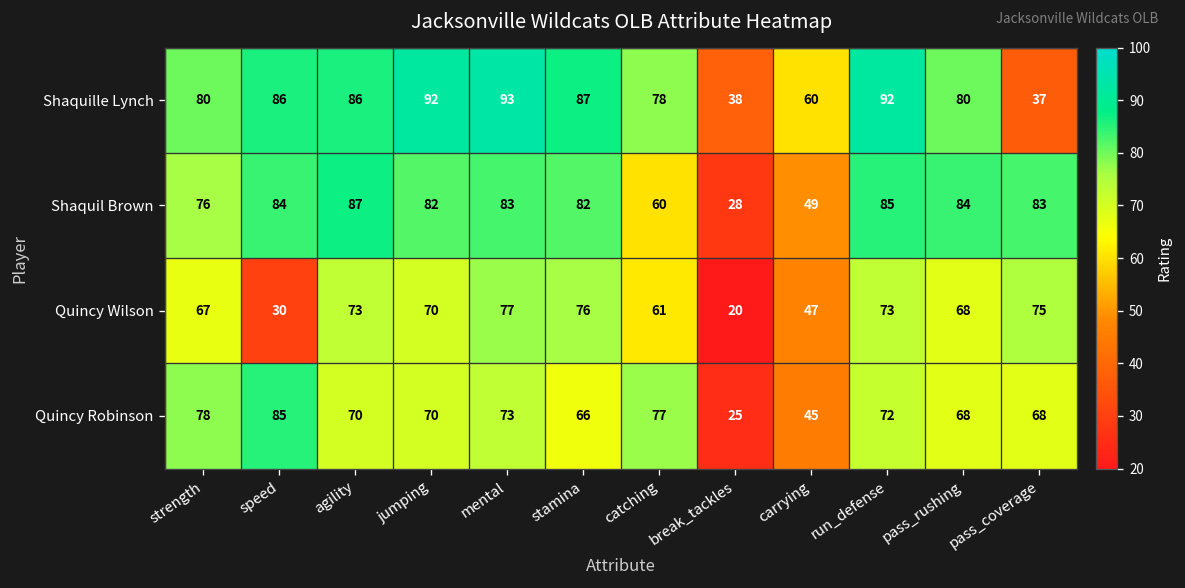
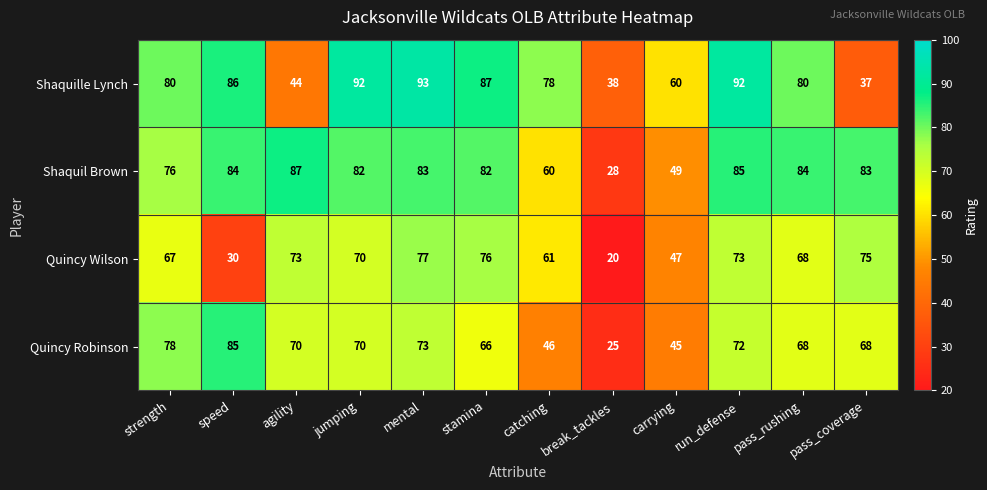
  {
    "Shaquille Lynch": {
      "strength": 80,
      "speed": 86,
-     "agility": 86,
+     "agility": 44,
      "jumping": 92,
      "mental": 93,
      "stamina": 87,
      "catching": 78,
      "break_tackles": 38,
      "carrying": 60,
      "run_defense": 92,
      "pass_rushing": 80,
      "pass_coverage": 37
    },
    "Shaquil Brown": {
      "strength": 76,
      "speed": 84,
      "agility": 87,
      "jumping": 82,
      "mental": 83,
      "stamina": 82,
      "catching": 60,
      "break_tackles": 28,
      "carrying": 49,
      "run_defense": 85,
      "pass_rushing": 84,
      "pass_coverage": 83
    },
    "Quincy Wilson": {
      "strength": 67,
      "speed": 30,
      "agility": 73,
      "jumping": 70,
      "mental": 77,
      "stamina": 76,
      "catching": 61,
      "break_tackles": 20,
      "carrying": 47,
      "run_defense": 73,
      "pass_rushing": 68,
      "pass_coverage": 75
    },
    "Quincy Robinson": {
      "strength": 78,
      "speed": 85,
      "agility": 70,
      "jumping": 70,
      "mental": 73,
      "stamina": 66,
-     "catching": 77,
+     "catching": 46,
      "break_tackles": 25,
      "carrying": 45,
      "run_defense": 72,
      "pass_rushing": 68,
      "pass_coverage": 68
    }
  }
